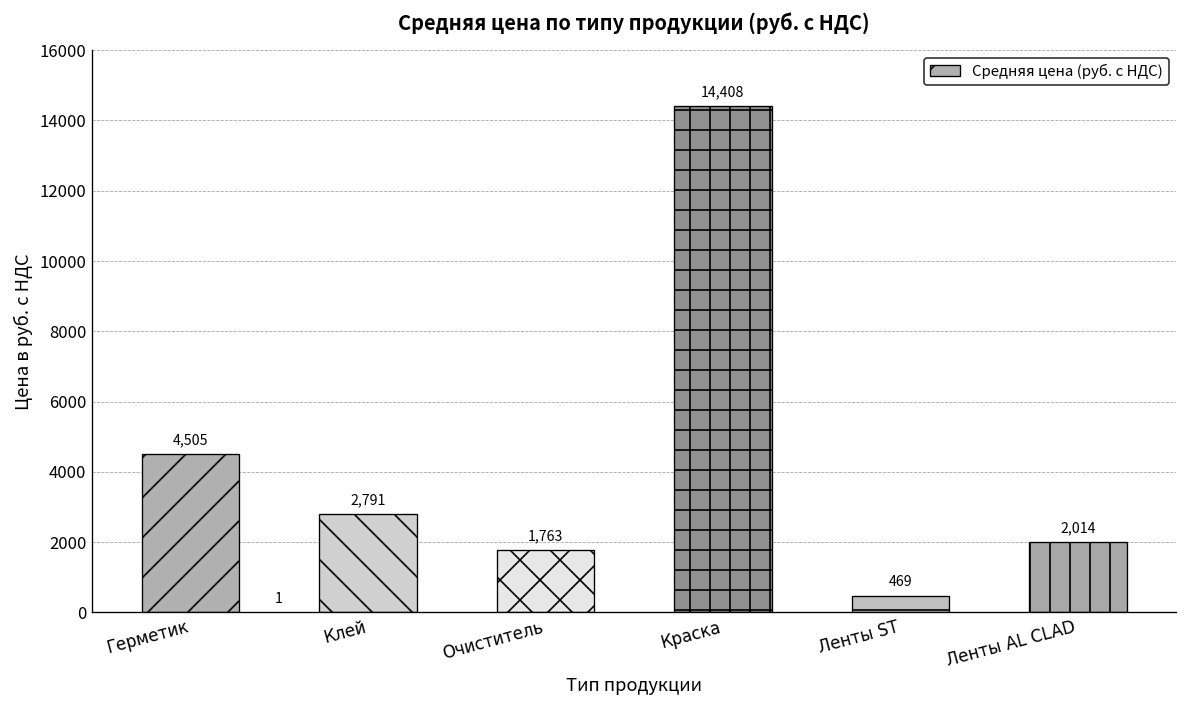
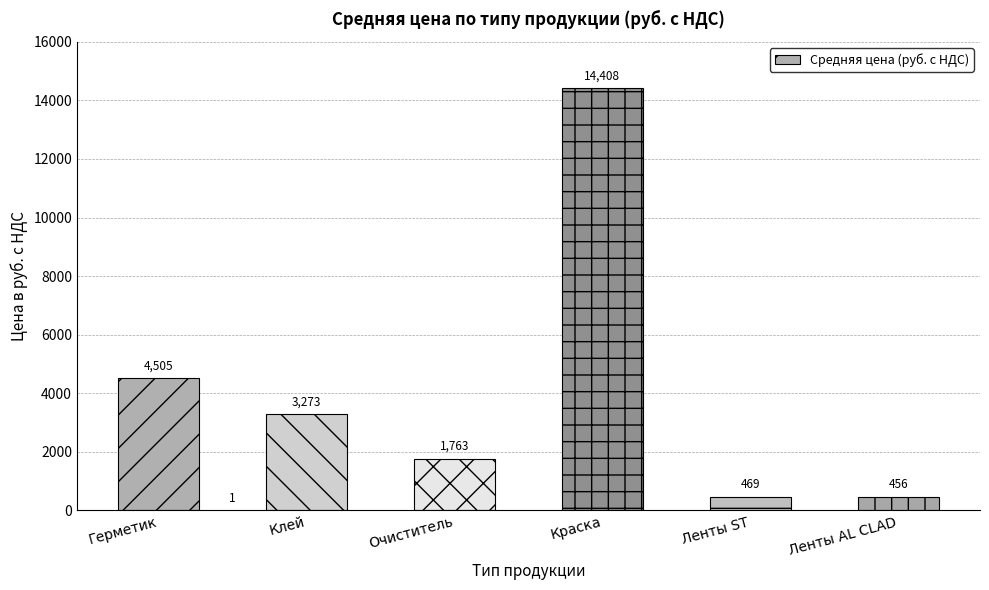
  {
    "Герметик": "4,505",
-   "Клей": "2,791",
+   "Клей": "3,273",
    "Очиститель": "1,763",
    "Краска": "14,408",
    "Ленты ST": "469",
-   "Ленты AL CLAD": "2,014"
+   "Ленты AL CLAD": "456"
  }
